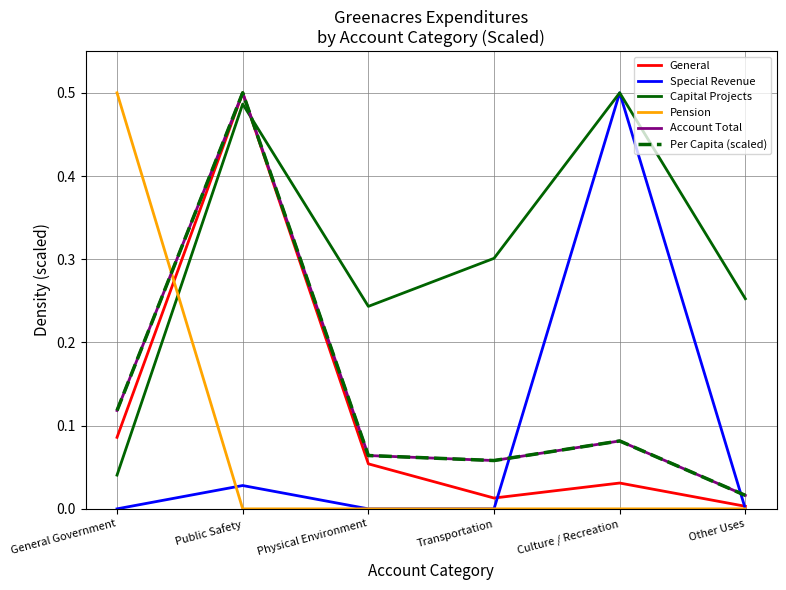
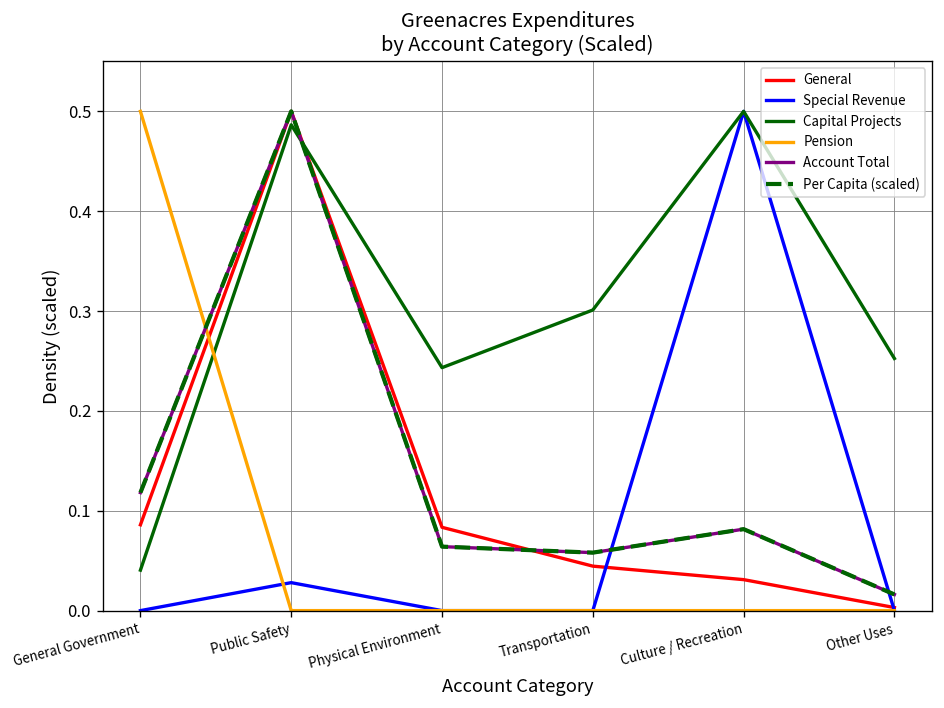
  {
    "General": {
      "General Government": 0.09,
-     "Physical Environment": 0.05,
-     "Transportation": 0.01,
+     "Physical Environment": 0.08,
+     "Transportation": 0.04,
      "Culture / Recreation": 0.03
    },
    "Special Revenue": {
      "General Government": 0.00,
      "Public Safety": 0.03
    },
    "Pension": {
      "General Government": 0.50,
      "Public Safety": 0.00,
      "Culture / Recreation": 0.00
    }
  }
